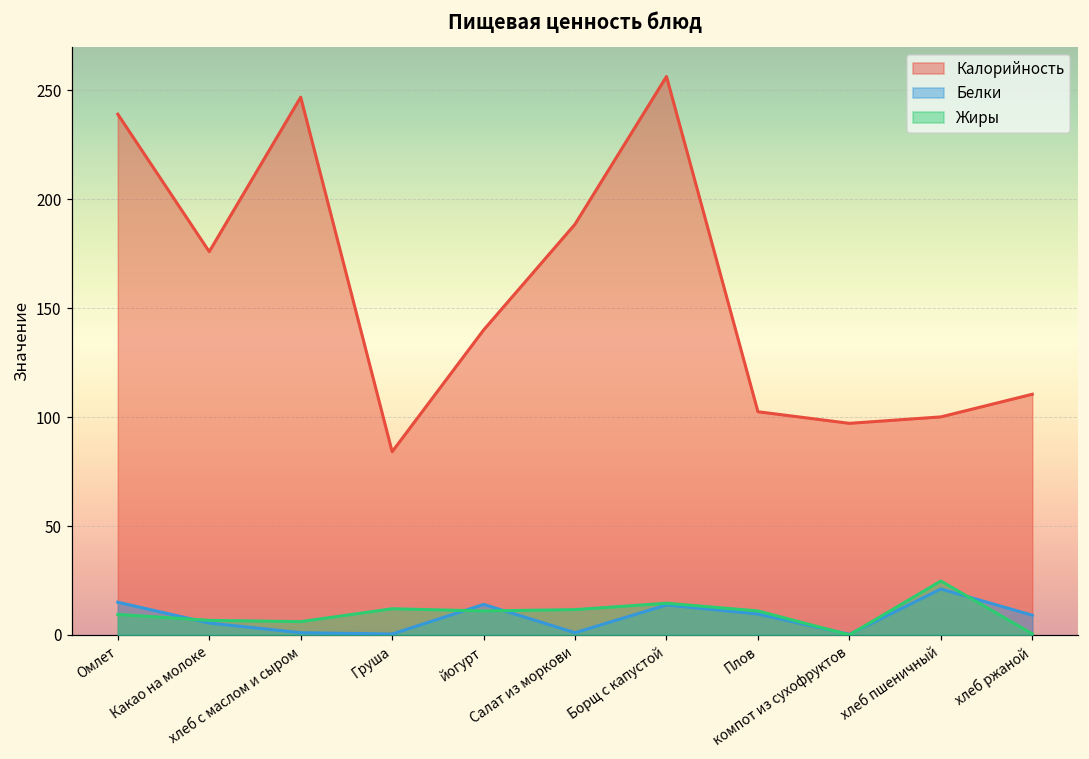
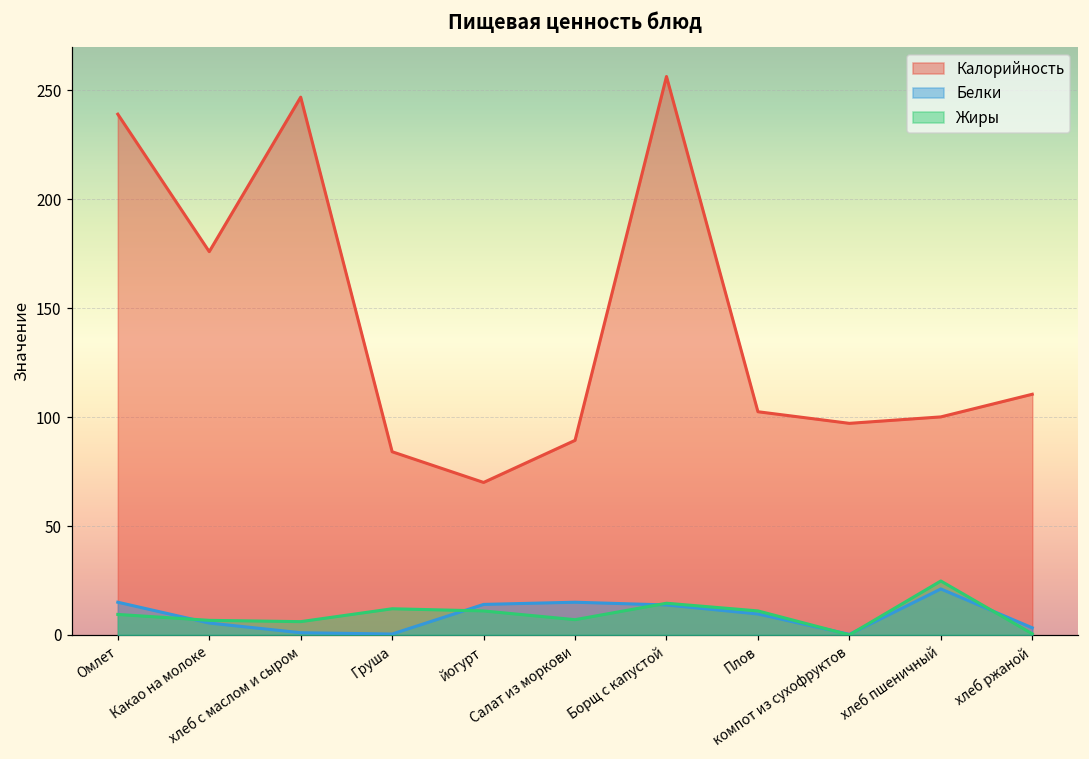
  {
    "Калорийность": {
      "Омлет": 239,
      "Какао на молоке": 176,
      "хлеб с маслом и сыром": 247,
      "Груша": 84,
-     "йогурт": 140,
-     "Салат из моркови": 189,
+     "йогурт": 70,
+     "Салат из моркови": 89,
      "Борщ с капустой": 256,
      "Плов": 102,
      "компот из сухофруктов": 97,
      "хлеб пшеничный": 100,
      "хлеб ржаной": 111
    },
    "Белки": {
      "Омлет": 15,
      "хлеб с маслом и сыром": 1,
      "Груша": 0,
      "йогурт": 14,
-     "Салат из моркови": 1,
+     "Салат из моркови": 15,
      "Плов": 10,
      "хлеб пшеничный": 21,
-     "хлеб ржаной": 9
+     "хлеб ржаной": 3
    },
    "Жиры": {
      "Омлет": 9,
      "хлеб с маслом и сыром": 6,
      "Груша": 12,
      "йогурт": 11,
-     "Салат из моркови": 12,
+     "Салат из моркови": 7,
      "Плов": 11,
      "хлеб пшеничный": 25,
      "хлеб ржаной": 1
    }
  }
